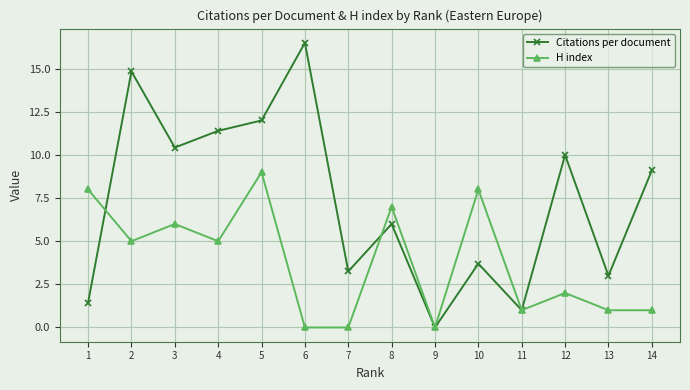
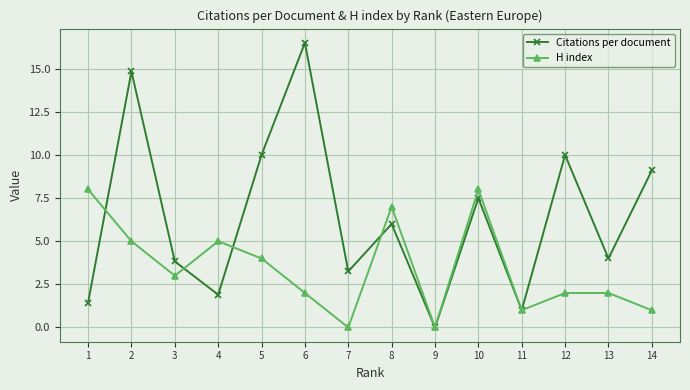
  {
    "Citations per document": {
      "1": 1.4,
      "2": 14.8,
-     "3": 10.4,
-     "4": 11.4,
-     "5": 12,
+     "3": 3.8,
+     "4": 1.9,
+     "5": 10,
      "6": 16.5,
      "7": 3.3,
      "8": 6.0,
-     "10": 3.7,
+     "10": 7.5,
      "12": 10.0,
-     "13": 3,
+     "13": 4,
      "14": 9.1
    },
    "H index": {
      "1": 8,
      "2": 5,
-     "3": 6,
+     "3": 3,
      "4": 5,
-     "5": 9,
-     "6": 0,
+     "5": 4,
+     "6": 2,
      "7": 0,
      "8": 7,
      "10": 8,
      "12": 2,
-     "13": 1,
+     "13": 2,
      "14": 1
    }
  }
